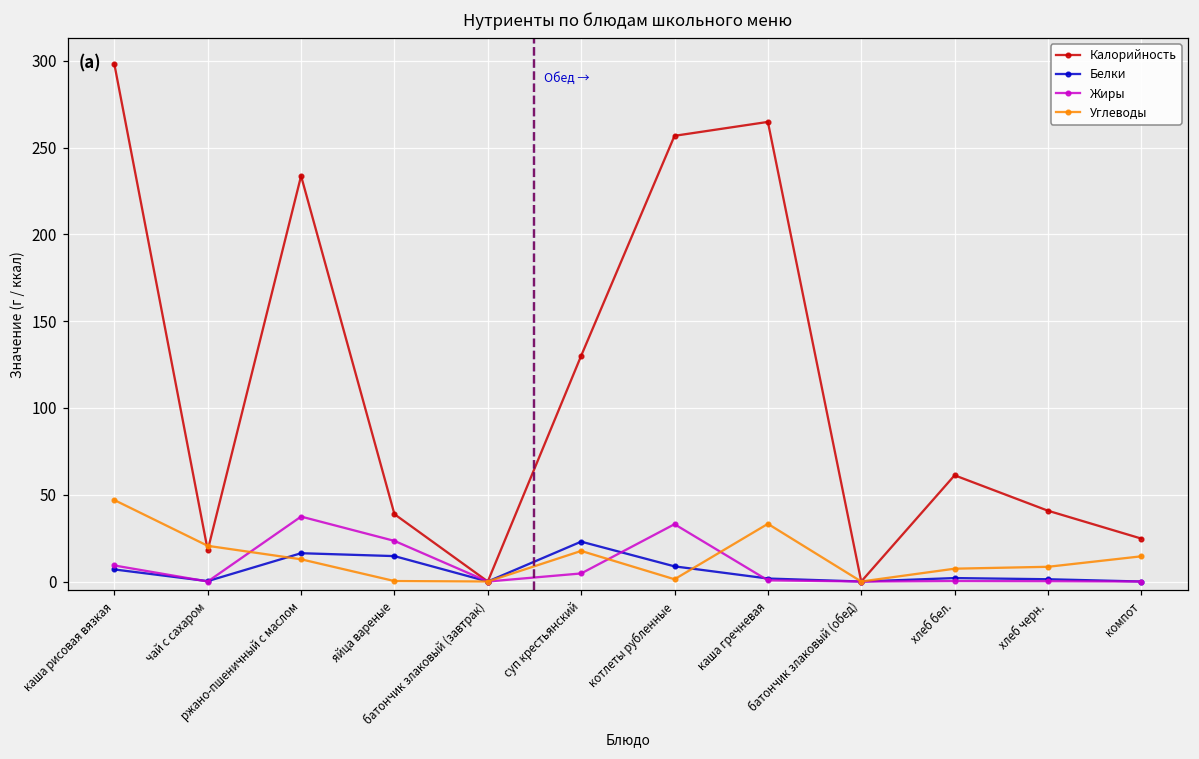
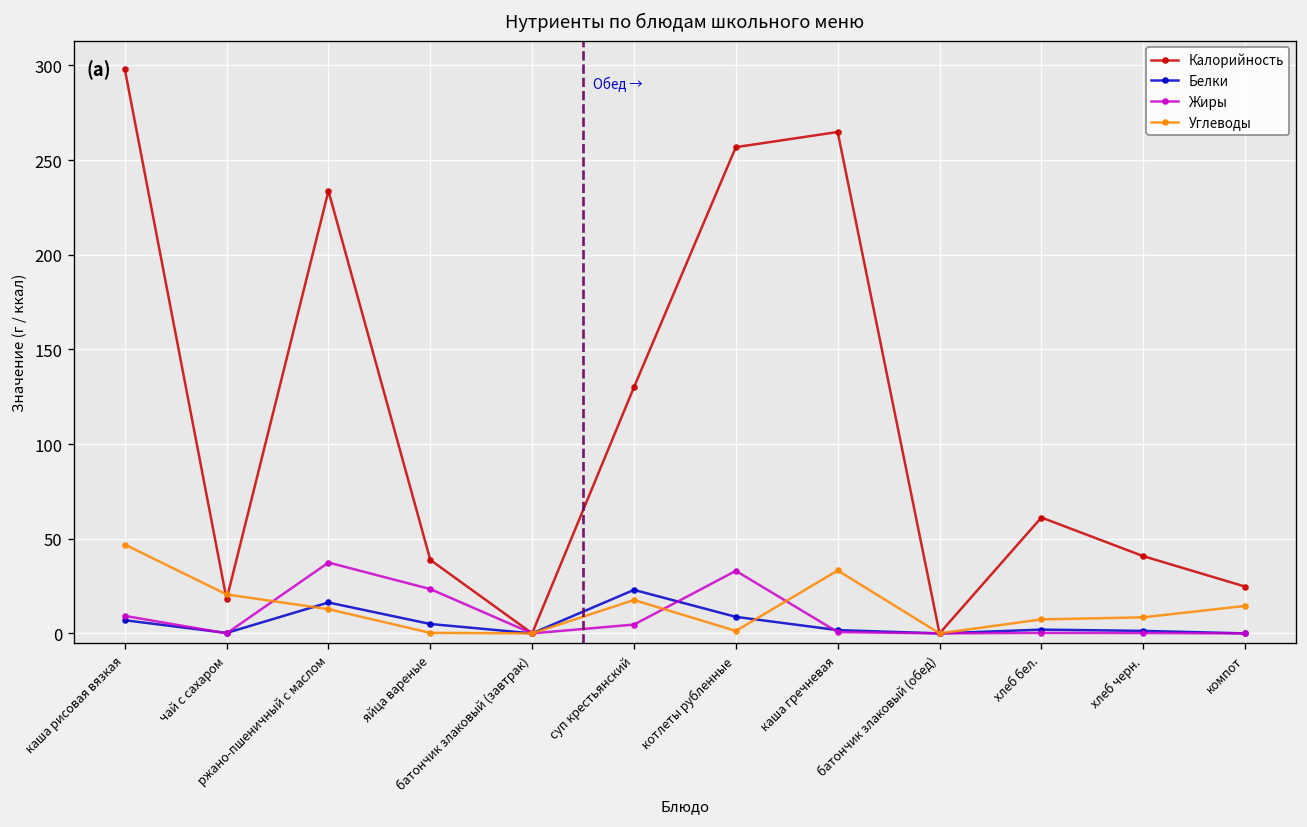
  {
    "Калорийность": {
      "каша рисовая вязкая": 298,
      "чай с сахаром": 18,
      "ржано-пшеничный с маслом": 234,
      "яйца вареные": 39,
      "суп крестьянский": 130,
      "котлеты рубленные": 257,
      "каша гречневая": 265,
      "хлеб бел.": 61,
      "хлеб черн.": 41,
      "компот": 25
    },
    "Белки": {
      "каша рисовая вязкая": 7,
      "ржано-пшеничный с маслом": 16,
-     "яйца вареные": 15,
+     "яйца вареные": 5,
      "суп крестьянский": 23,
      "котлеты рубленные": 9,
      "хлеб бел.": 2
    },
    "Жиры": {
      "каша рисовая вязкая": 9,
      "ржано-пшеничный с маслом": 37,
      "яйца вареные": 23,
      "суп крестьянский": 5,
      "котлеты рубленные": 33,
      "хлеб бел.": 0
    },
    "Углеводы": {
      "каша рисовая вязкая": 47,
      "чай с сахаром": 21,
      "ржано-пшеничный с маслом": 13,
      "яйца вареные": 0,
      "суп крестьянский": 18,
      "котлеты рубленные": 1,
      "каша гречневая": 33,
      "хлеб бел.": 7,
      "хлеб черн.": 8,
      "компот": 15
    }
  }
